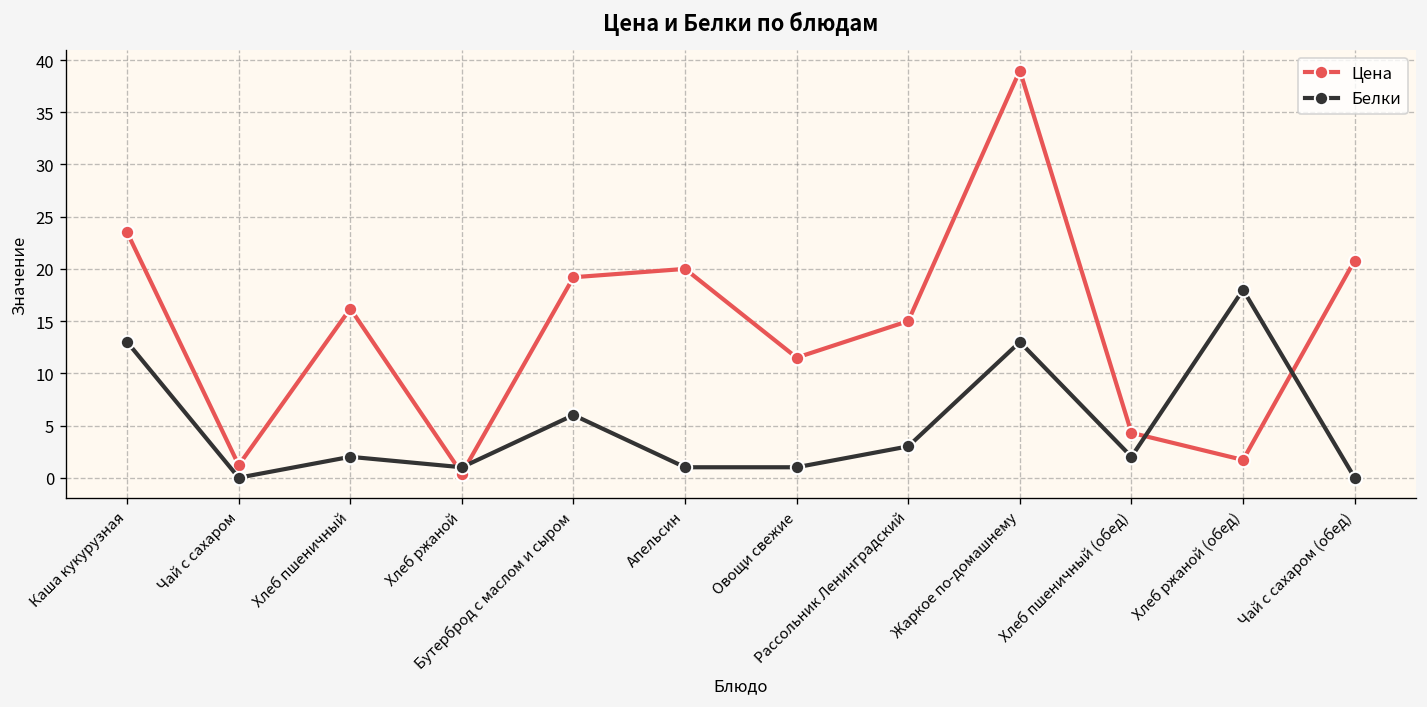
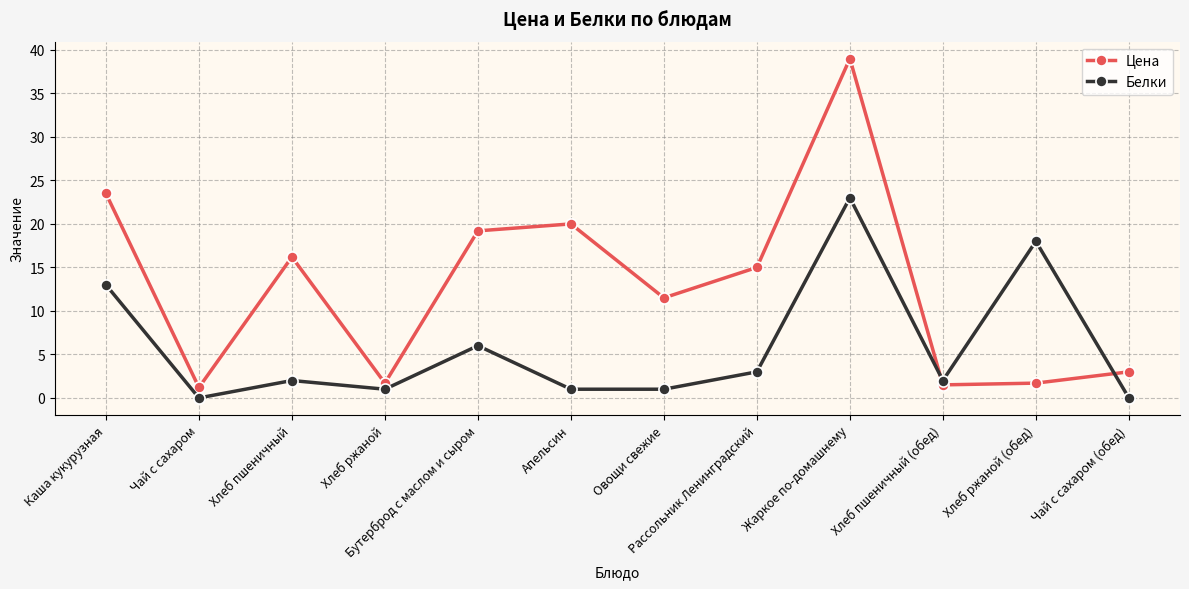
  {
    "Цена": {
      "Каша кукурузная": 24,
      "Чай с сахаром": 1,
      "Хлеб пшеничный": 16,
-     "Хлеб ржаной": 0,
+     "Хлеб ржаной": 2,
      "Бутерброд с маслом и сыром": 19,
      "Апельсин": 20,
      "Овощи свежие": 12,
      "Рассольник Ленинградский": 15,
      "Жаркое по-домашнему": 39,
-     "Хлеб пшеничный (обед)": 4,
+     "Хлеб пшеничный (обед)": 2,
      "Хлеб ржаной (обед)": 2,
-     "Чай с сахаром (обед)": 21
+     "Чай с сахаром (обед)": 3
    },
    "Белки": {
      "Каша кукурузная": 13,
      "Чай с сахаром": 0,
      "Хлеб пшеничный": 2,
      "Хлеб ржаной": 1,
      "Бутерброд с маслом и сыром": 6,
      "Апельсин": 1,
      "Овощи свежие": 1,
      "Рассольник Ленинградский": 3,
-     "Жаркое по-домашнему": 13,
+     "Жаркое по-домашнему": 23,
      "Хлеб пшеничный (обед)": 2,
      "Хлеб ржаной (обед)": 18,
      "Чай с сахаром (обед)": 0
    }
  }
